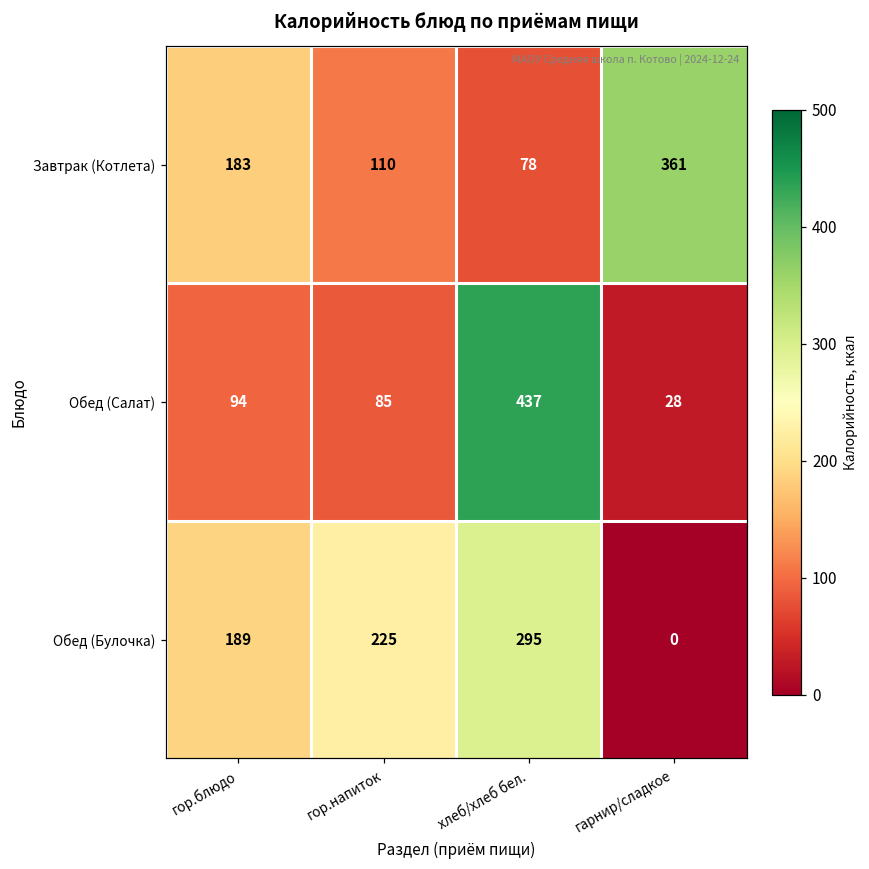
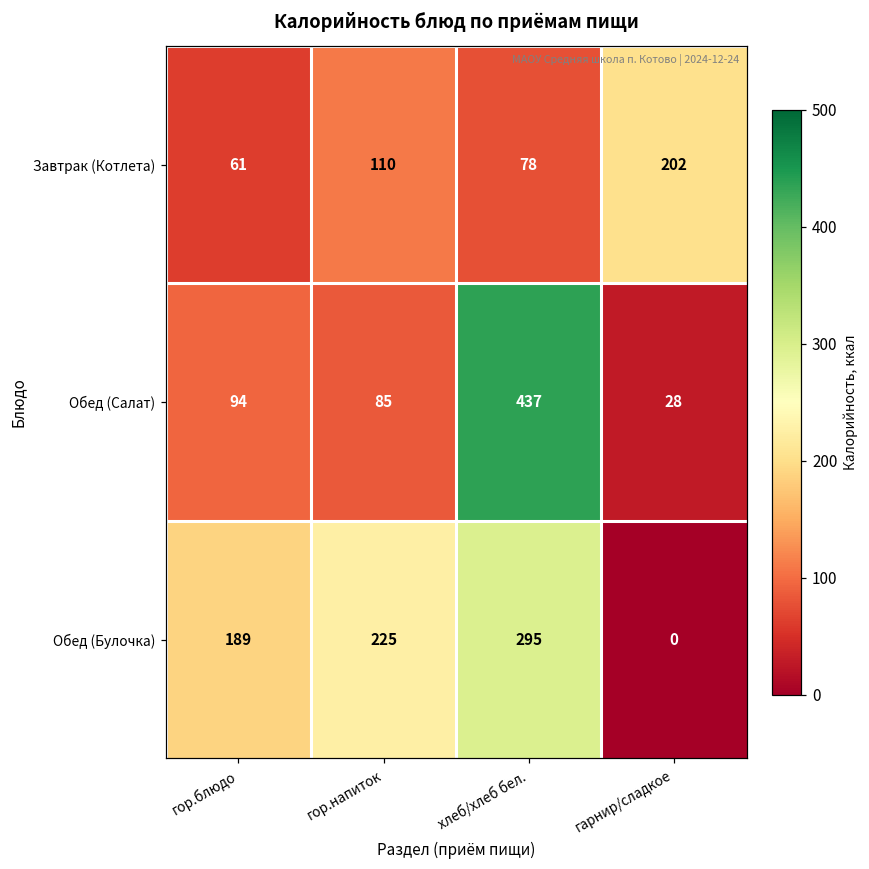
  {
    "Завтрак (Котлета)": {
-     "гор.блюдо": 183,
+     "гор.блюдо": 61,
      "гор.напиток": 110,
      "хлеб/хлеб бел.": 78,
-     "гарнир/сладкое": 361
+     "гарнир/сладкое": 202
    },
    "Обед (Салат)": {
      "гор.блюдо": 94,
      "гор.напиток": 85,
      "хлеб/хлеб бел.": 437,
      "гарнир/сладкое": 28
    },
    "Обед (Булочка)": {
      "гор.блюдо": 189,
      "гор.напиток": 225,
      "хлеб/хлеб бел.": 295,
      "гарнир/сладкое": 0
    }
  }
